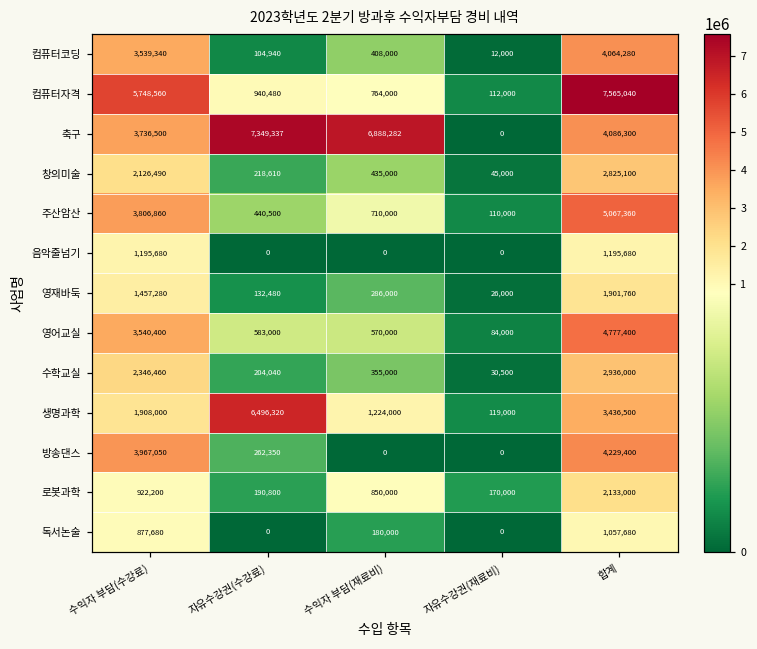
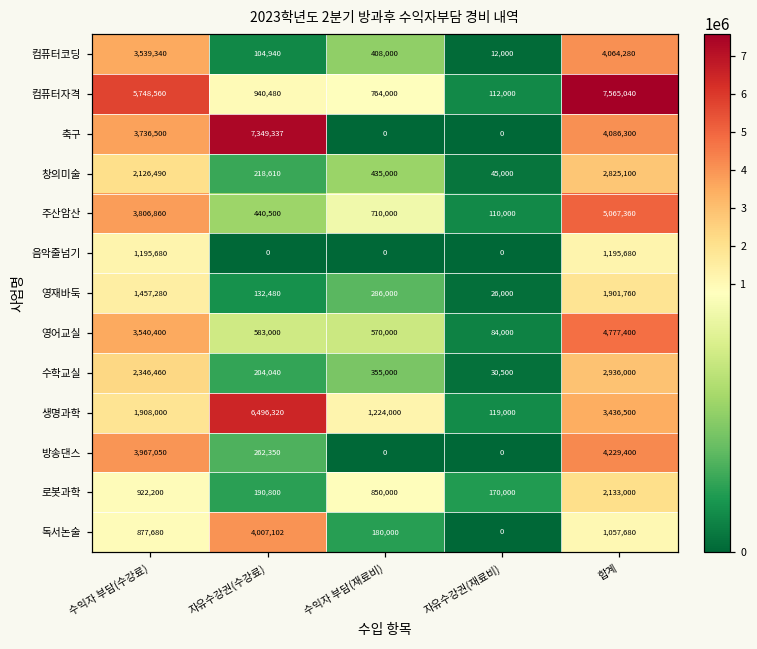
  {
    "컴퓨터코딩": {
      "수익자 부담(수강료)": "3,539,340",
      "자유수강권(수강료)": "104,940",
      "수익자 부담(재료비)": "408,000",
      "자유수강권(재료비)": "12,000",
      "합계": "4,064,280"
    },
    "컴퓨터자격": {
      "수익자 부담(수강료)": "5,748,560",
      "자유수강권(수강료)": "940,480",
      "수익자 부담(재료비)": "764,000",
      "자유수강권(재료비)": "112,000",
      "합계": "7,565,040"
    },
    "축구": {
      "수익자 부담(수강료)": "3,736,500",
      "자유수강권(수강료)": "7,349,337",
-     "수익자 부담(재료비)": "6,888,282",
+     "수익자 부담(재료비)": "0",
      "자유수강권(재료비)": "0",
      "합계": "4,086,300"
    },
    "창의미술": {
      "수익자 부담(수강료)": "2,126,490",
      "자유수강권(수강료)": "218,610",
      "수익자 부담(재료비)": "435,000",
      "자유수강권(재료비)": "45,000",
      "합계": "2,825,100"
    },
    "주산암산": {
      "수익자 부담(수강료)": "3,806,860",
      "자유수강권(수강료)": "440,500",
      "수익자 부담(재료비)": "710,000",
      "자유수강권(재료비)": "110,000",
      "합계": "5,067,360"
    },
    "음악줄넘기": {
      "수익자 부담(수강료)": "1,195,680",
      "자유수강권(수강료)": "0",
      "수익자 부담(재료비)": "0",
      "자유수강권(재료비)": "0",
      "합계": "1,195,680"
    },
    "영재바둑": {
      "수익자 부담(수강료)": "1,457,280",
      "자유수강권(수강료)": "132,480",
      "수익자 부담(재료비)": "286,000",
      "자유수강권(재료비)": "26,000",
      "합계": "1,901,760"
    },
    "영어교실": {
      "수익자 부담(수강료)": "3,540,400",
      "자유수강권(수강료)": "583,000",
      "수익자 부담(재료비)": "570,000",
      "자유수강권(재료비)": "84,000",
      "합계": "4,777,400"
    },
    "수학교실": {
      "수익자 부담(수강료)": "2,346,460",
      "자유수강권(수강료)": "204,040",
      "수익자 부담(재료비)": "355,000",
      "자유수강권(재료비)": "30,500",
      "합계": "2,936,000"
    },
    "생명과학": {
      "수익자 부담(수강료)": "1,908,000",
      "자유수강권(수강료)": "6,496,320",
      "수익자 부담(재료비)": "1,224,000",
      "자유수강권(재료비)": "119,000",
      "합계": "3,436,500"
    },
    "방송댄스": {
      "수익자 부담(수강료)": "3,967,050",
      "자유수강권(수강료)": "262,350",
      "수익자 부담(재료비)": "0",
      "자유수강권(재료비)": "0",
      "합계": "4,229,400"
    },
    "로봇과학": {
      "수익자 부담(수강료)": "922,200",
      "자유수강권(수강료)": "190,800",
      "수익자 부담(재료비)": "850,000",
      "자유수강권(재료비)": "170,000",
      "합계": "2,133,000"
    },
    "독서논술": {
      "수익자 부담(수강료)": "877,680",
-     "자유수강권(수강료)": "0",
+     "자유수강권(수강료)": "4,007,102",
      "수익자 부담(재료비)": "180,000",
      "자유수강권(재료비)": "0",
      "합계": "1,057,680"
    }
  }
